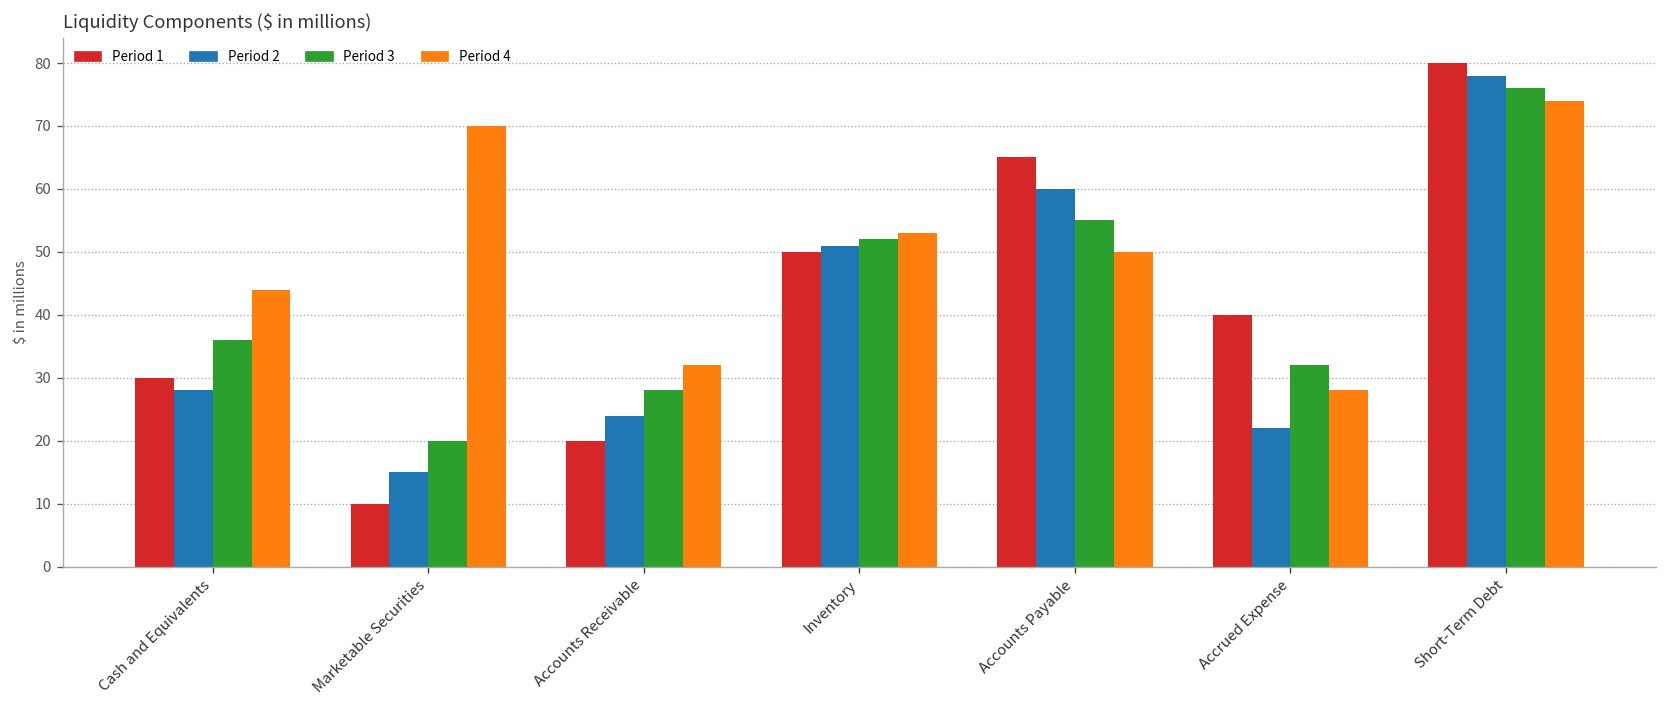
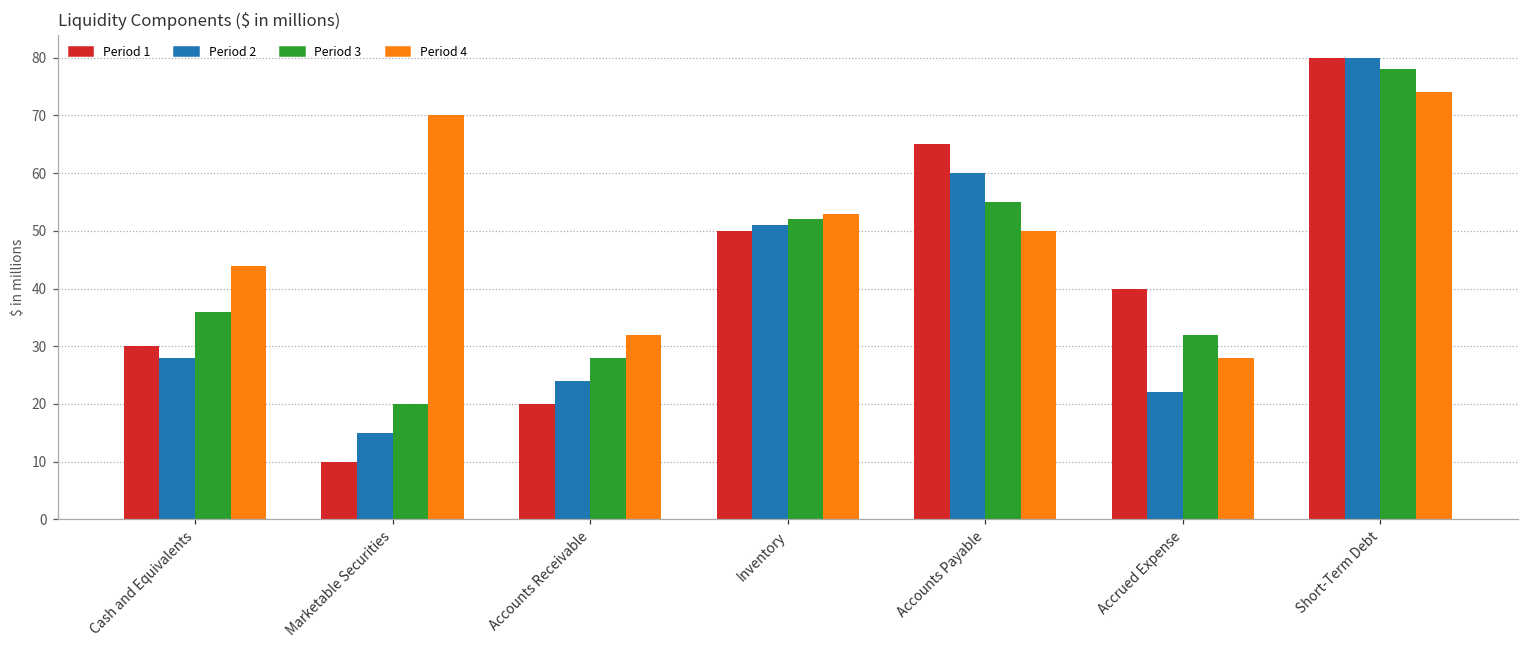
  {
    "Period 1": {
      "Cash and Equivalents": 30,
      "Marketable Securities": 10,
      "Accounts Receivable": 20,
      "Inventory": 50,
      "Accounts Payable": 65,
      "Accrued Expense": 40,
      "Short-Term Debt": 80
    },
    "Period 2": {
      "Cash and Equivalents": 28,
      "Marketable Securities": 15,
      "Accounts Receivable": 24,
      "Inventory": 51,
      "Accounts Payable": 60,
      "Accrued Expense": 22,
-     "Short-Term Debt": 78
+     "Short-Term Debt": 80
    },
    "Period 3": {
      "Cash and Equivalents": 36,
      "Marketable Securities": 20,
      "Accounts Receivable": 28,
      "Inventory": 52,
      "Accounts Payable": 55,
      "Accrued Expense": 32,
-     "Short-Term Debt": 76
+     "Short-Term Debt": 78
    },
    "Period 4": {
      "Cash and Equivalents": 44,
      "Marketable Securities": 70,
      "Accounts Receivable": 32,
      "Inventory": 53,
      "Accounts Payable": 50,
      "Accrued Expense": 28,
      "Short-Term Debt": 74
    }
  }
